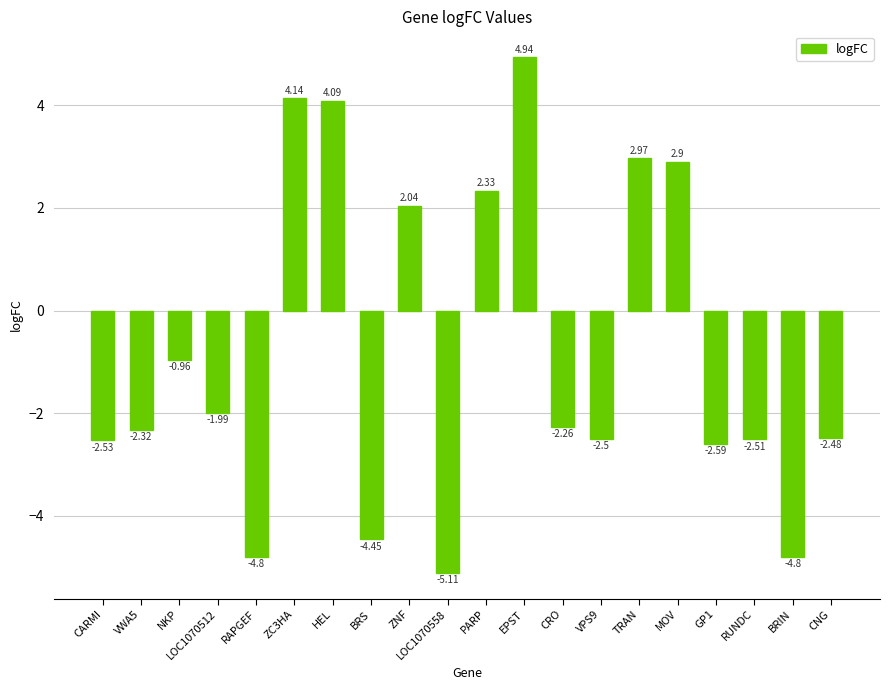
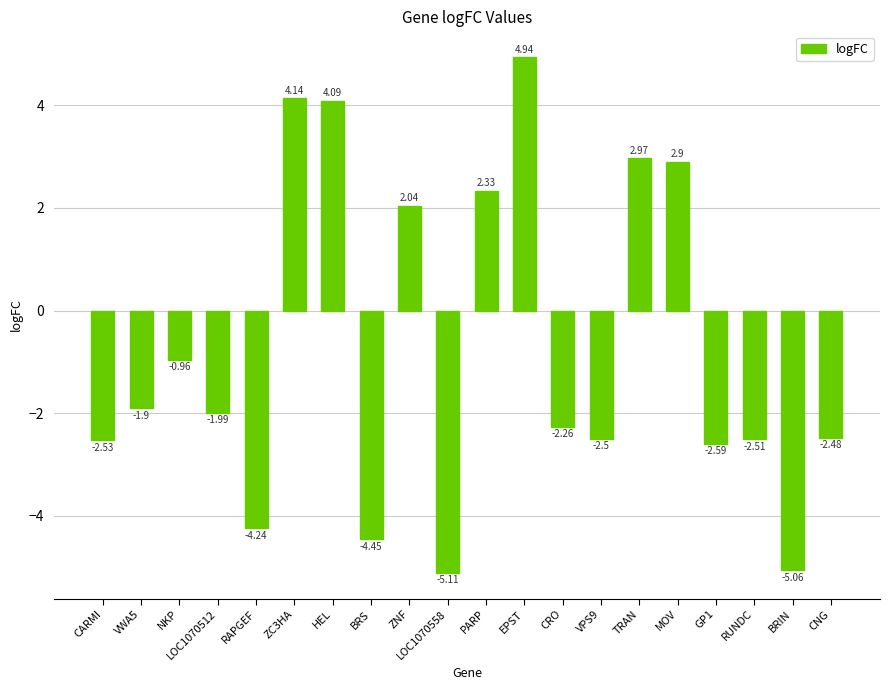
  {
    "CARMI": -2.53,
-   "VWA5": -2.32,
+   "VWA5": -1.9,
    "NKP": -0.96,
    "LOC1070512": -1.99,
-   "RAPGEF": -4.8,
+   "RAPGEF": -4.24,
    "ZC3HA": 4.14,
    "HEL": 4.09,
    "BRS": -4.45,
    "ZNF": 2.04,
    "LOC1070558": -5.11,
    "PARP": 2.33,
    "EPST": 4.94,
    "CRO": -2.26,
    "VPS9": -2.5,
    "TRAN": 2.97,
    "MOV": 2.9,
    "GP1": -2.59,
    "RUNDC": -2.51,
-   "BRIN": -4.8,
+   "BRIN": -5.06,
    "CNG": -2.48
  }
